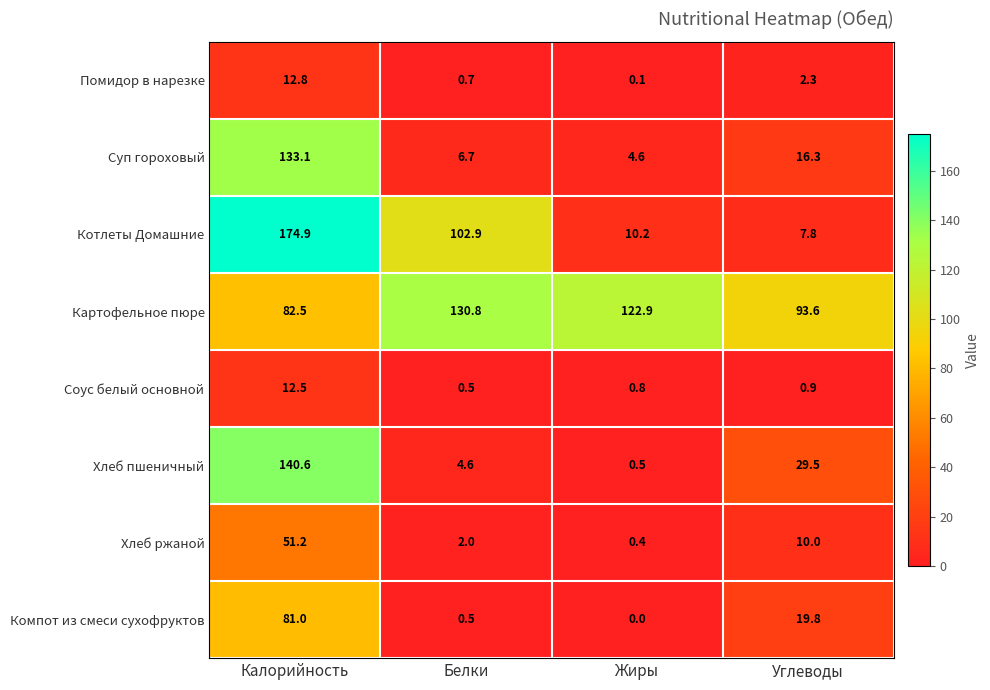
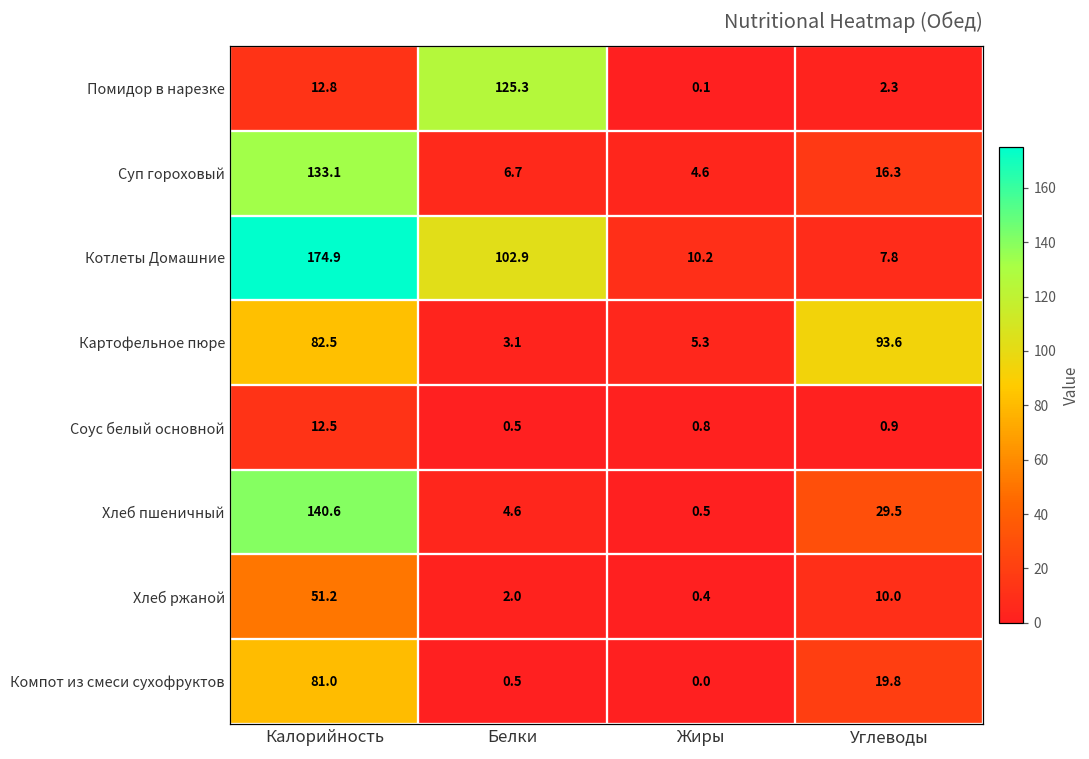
  {
    "Помидор в нарезке": {
      "Калорийность": 12.8,
-     "Белки": 0.7,
+     "Белки": 125.3,
      "Жиры": 0.1,
      "Углеводы": 2.3
    },
    "Суп гороховый": {
      "Калорийность": 133.1,
      "Белки": 6.7,
      "Жиры": 4.6,
      "Углеводы": 16.3
    },
    "Котлеты Домашние": {
      "Калорийность": 174.9,
      "Белки": 102.9,
      "Жиры": 10.2,
      "Углеводы": 7.8
    },
    "Картофельное пюре": {
      "Калорийность": 82.5,
-     "Белки": 130.8,
-     "Жиры": 122.9,
+     "Белки": 3.1,
+     "Жиры": 5.3,
      "Углеводы": 93.6
    },
    "Соус белый основной": {
      "Калорийность": 12.5,
      "Белки": 0.5,
      "Жиры": 0.8,
      "Углеводы": 0.9
    },
    "Хлеб пшеничный": {
      "Калорийность": 140.6,
      "Белки": 4.6,
      "Жиры": 0.5,
      "Углеводы": 29.5
    },
    "Хлеб ржаной": {
      "Калорийность": 51.2,
      "Белки": 2.0,
      "Жиры": 0.4,
      "Углеводы": 10.0
    },
    "Компот из смеси сухофруктов": {
      "Калорийность": 81.0,
      "Белки": 0.5,
      "Жиры": 0.0,
      "Углеводы": 19.8
    }
  }
